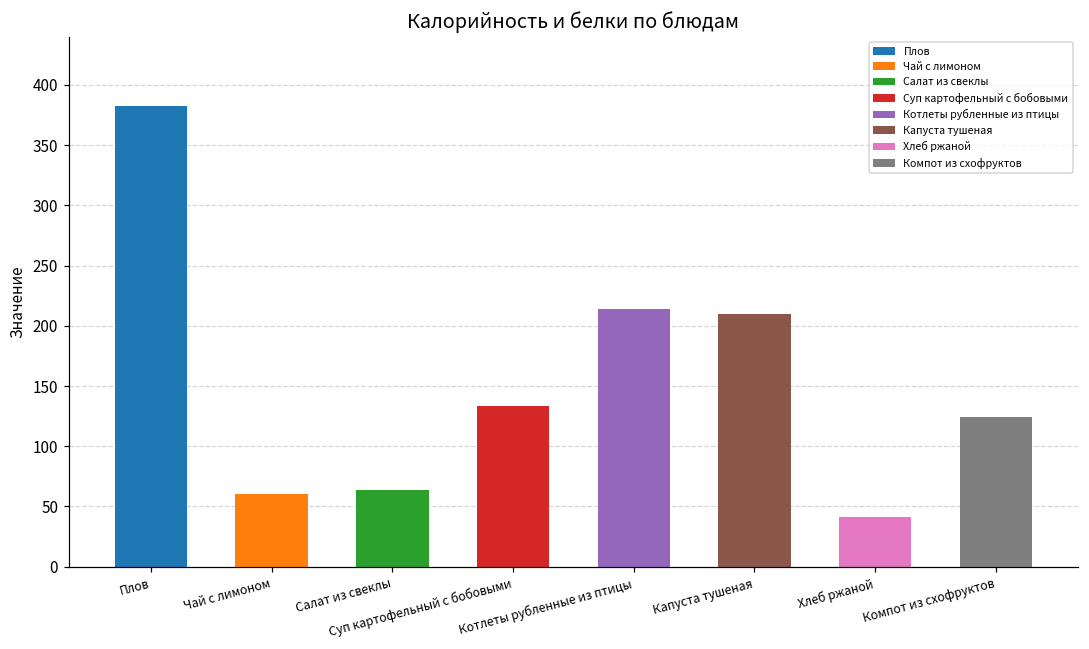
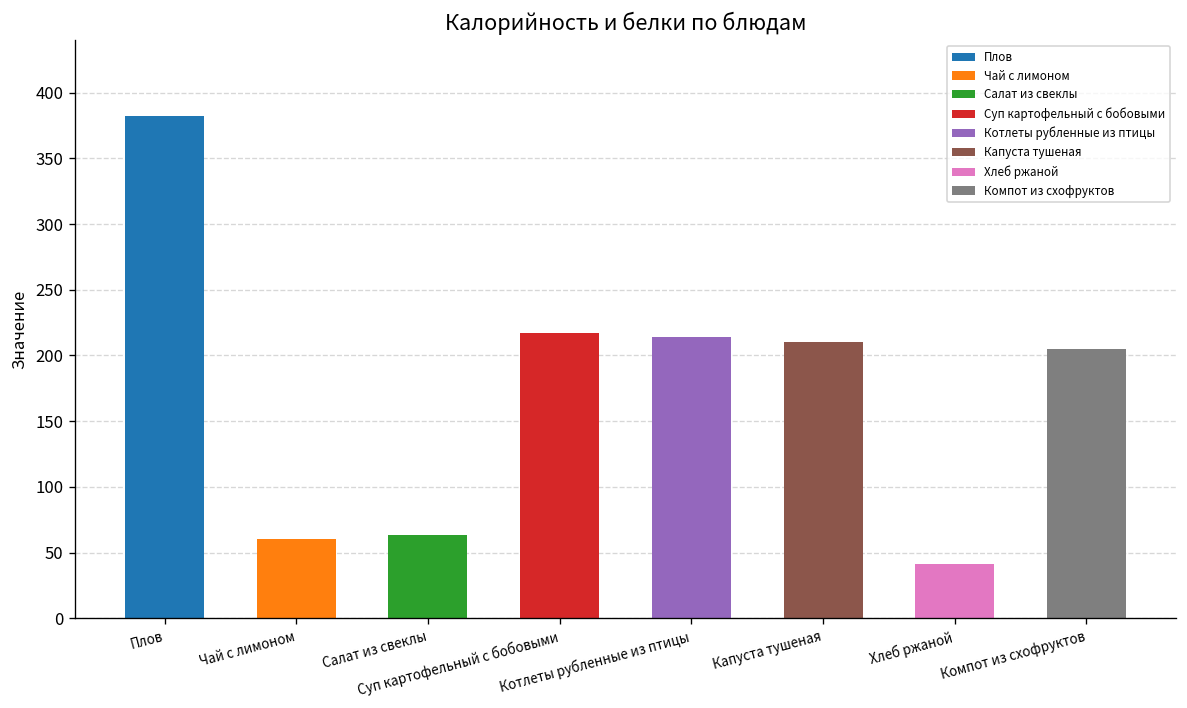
  {
    "Плов": 383,
    "Чай с лимоном": 60,
    "Салат из свеклы": 64,
-   "Суп картофельный с бобовыми": 134,
+   "Суп картофельный с бобовыми": 217,
    "Котлеты рубленные из птицы": 214,
    "Капуста тушеная": 210,
    "Хлеб ржаной": 41,
-   "Компот из схофруктов": 124
+   "Компот из схофруктов": 205
  }
